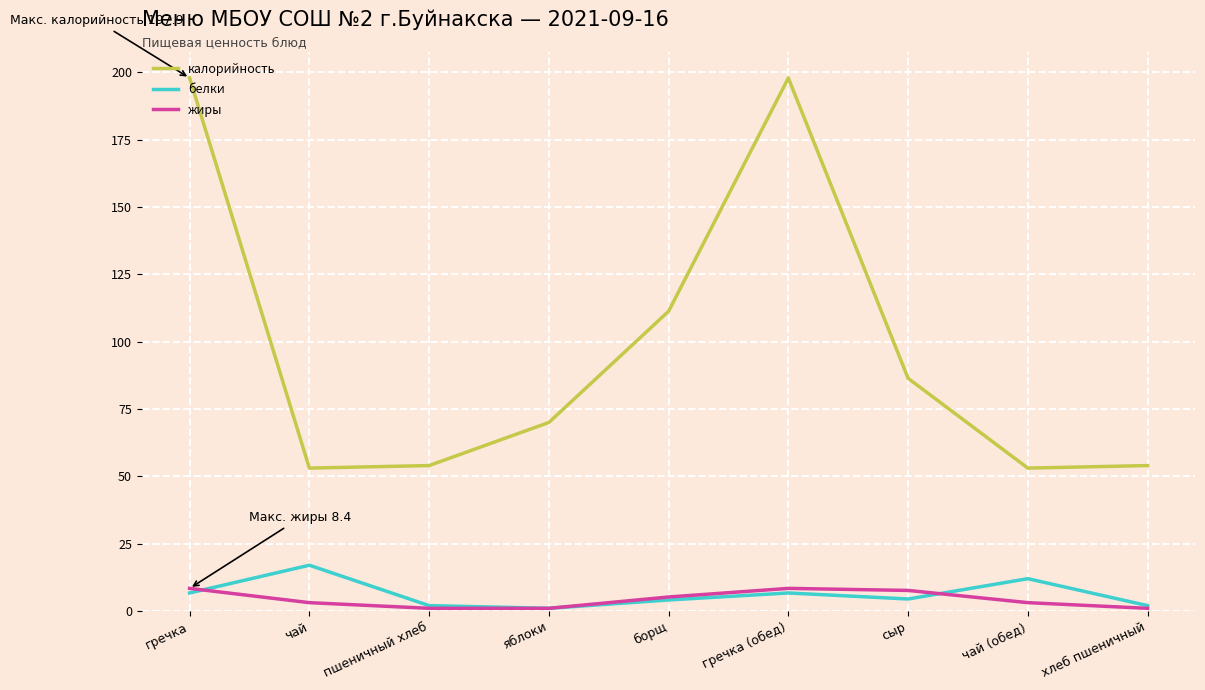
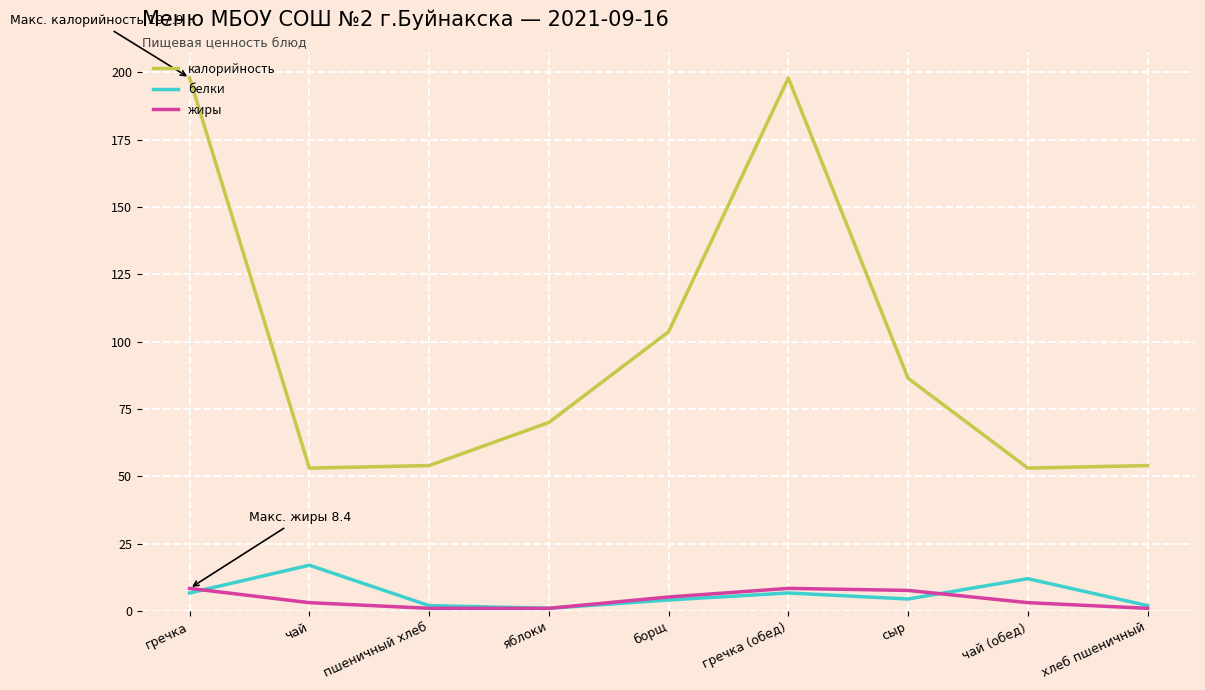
  {
    "калорийность": {
      "чай": 53,
      "пшеничный хлеб": 54,
      "яблоки": 70,
-     "борщ": 111,
+     "борщ": 104,
      "гречка (обед)": 198,
      "сыр": 86,
      "чай (обед)": 53,
      "хлеб пшеничный": 54
    },
    "белки": {
      "гречка": 7,
      "пшеничный хлеб": 2,
      "борщ": 4,
      "гречка (обед)": 7,
      "сыр": 4,
      "чай (обед)": 12,
      "хлеб пшеничный": 2
    },
    "жиры": {
      "гречка": 8,
      "чай": 3,
      "пшеничный хлеб": 1,
      "борщ": 5,
      "гречка (обед)": 8,
      "сыр": 8,
      "чай (обед)": 3,
      "хлеб пшеничный": 1
    }
  }
